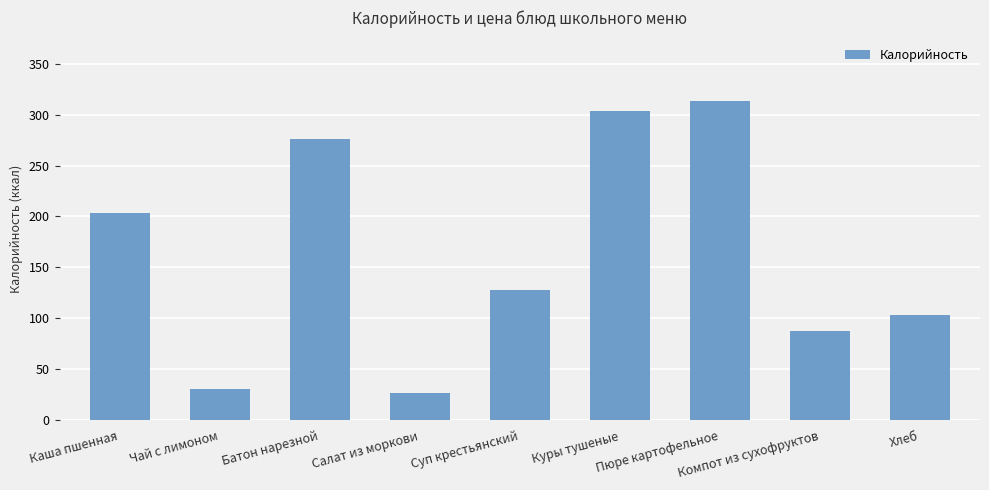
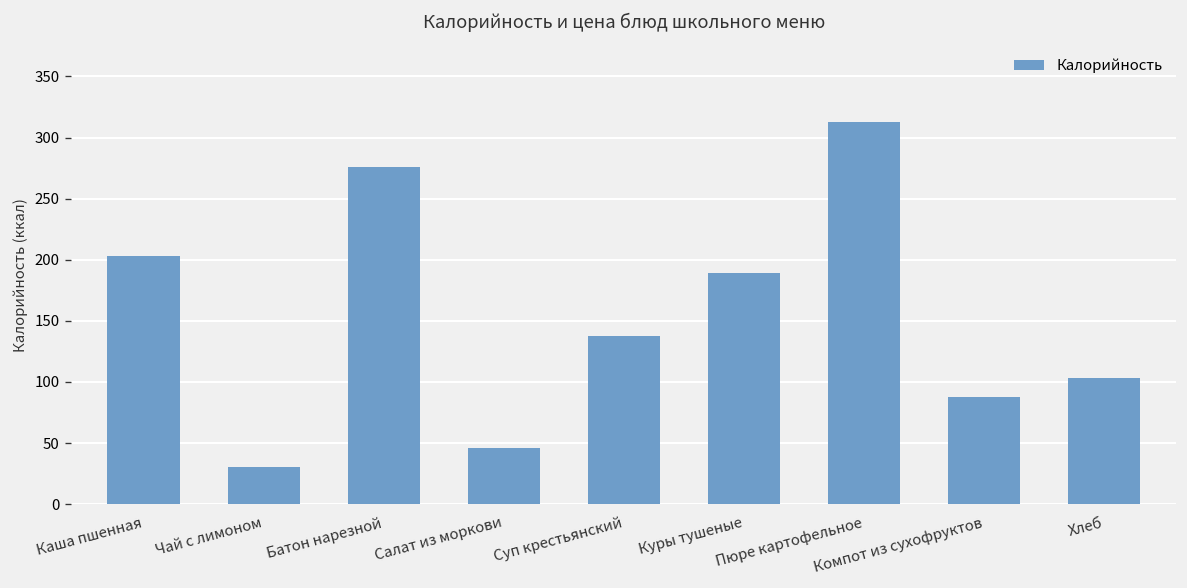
  {
    "Каша пшенная": 203,
    "Чай с лимоном": 30,
    "Батон нарезной": 276,
-   "Салат из моркови": 27,
-   "Суп крестьянский": 128,
-   "Куры тушеные": 304,
+   "Салат из моркови": 46,
+   "Суп крестьянский": 138,
+   "Куры тушеные": 189,
    "Пюре картофельное": 313,
    "Компот из сухофруктов": 88,
    "Хлеб": 103
  }
